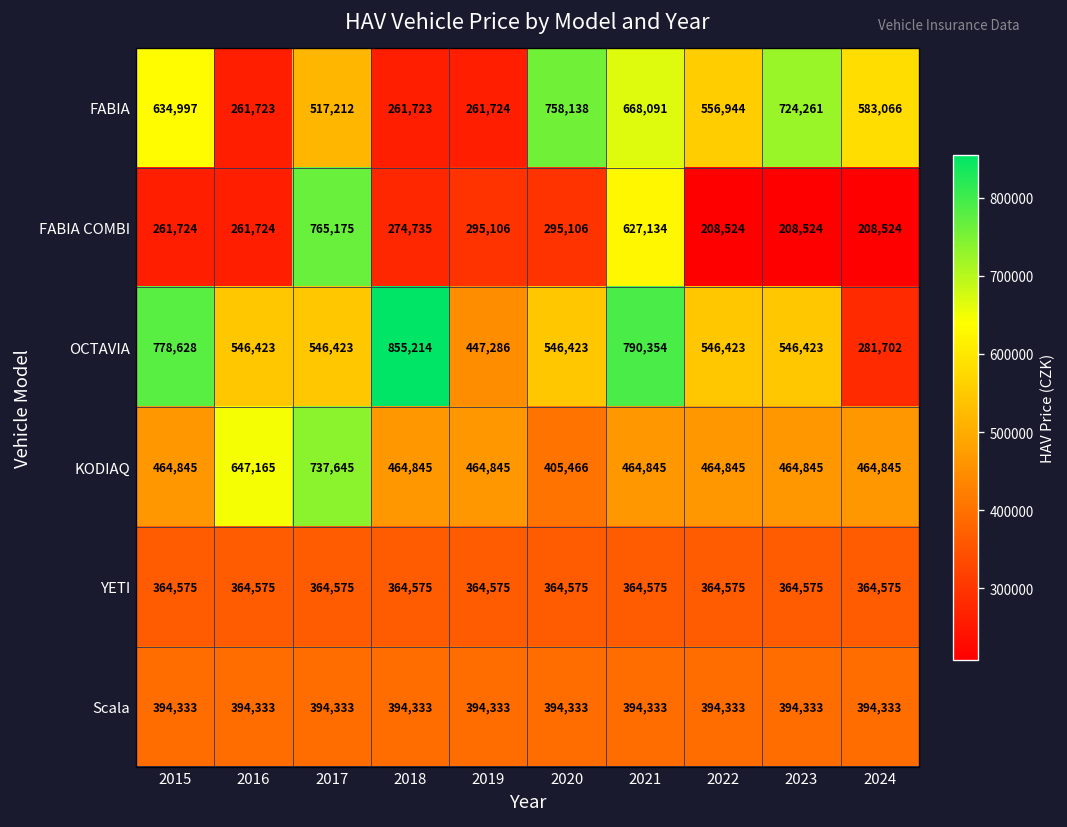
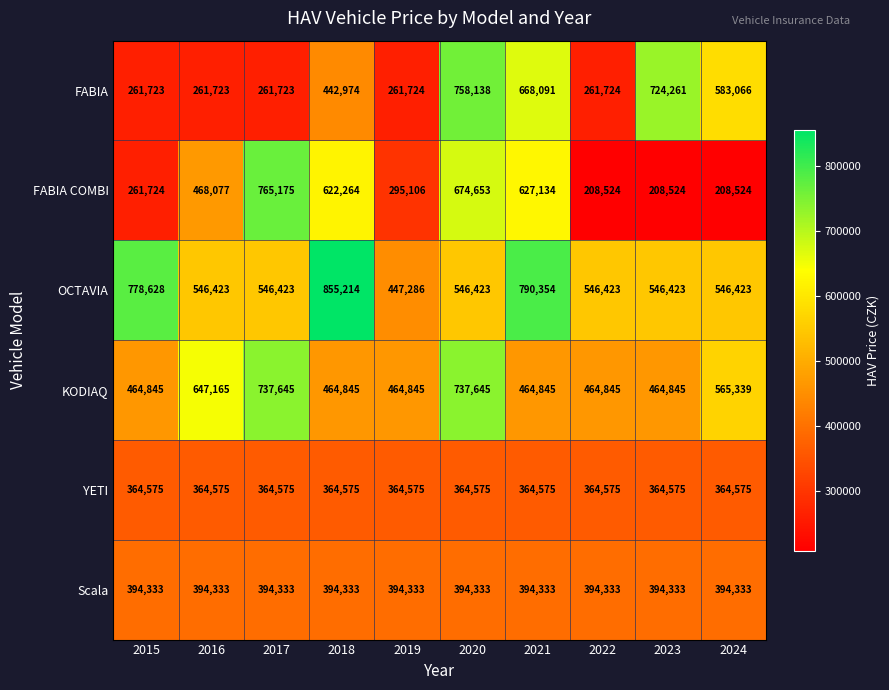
  {
    "FABIA": {
-     "2015": "634,997",
+     "2015": "261,723",
      "2016": "261,723",
-     "2017": "517,212",
-     "2018": "261,723",
+     "2017": "261,723",
+     "2018": "442,974",
      "2019": "261,724",
      "2020": "758,138",
      "2021": "668,091",
-     "2022": "556,944",
+     "2022": "261,724",
      "2023": "724,261",
      "2024": "583,066"
    },
    "FABIA COMBI": {
      "2015": "261,724",
-     "2016": "261,724",
+     "2016": "468,077",
      "2017": "765,175",
-     "2018": "274,735",
+     "2018": "622,264",
      "2019": "295,106",
-     "2020": "295,106",
+     "2020": "674,653",
      "2021": "627,134",
      "2022": "208,524",
      "2023": "208,524",
      "2024": "208,524"
    },
    "OCTAVIA": {
      "2015": "778,628",
      "2016": "546,423",
      "2017": "546,423",
      "2018": "855,214",
      "2019": "447,286",
      "2020": "546,423",
      "2021": "790,354",
      "2022": "546,423",
      "2023": "546,423",
-     "2024": "281,702"
+     "2024": "546,423"
    },
    "KODIAQ": {
      "2015": "464,845",
      "2016": "647,165",
      "2017": "737,645",
      "2018": "464,845",
      "2019": "464,845",
-     "2020": "405,466",
+     "2020": "737,645",
      "2021": "464,845",
      "2022": "464,845",
      "2023": "464,845",
-     "2024": "464,845"
+     "2024": "565,339"
    },
    "YETI": {
      "2015": "364,575",
      "2016": "364,575",
      "2017": "364,575",
      "2018": "364,575",
      "2019": "364,575",
      "2020": "364,575",
      "2021": "364,575",
      "2022": "364,575",
      "2023": "364,575",
      "2024": "364,575"
    },
    "Scala": {
      "2015": "394,333",
      "2016": "394,333",
      "2017": "394,333",
      "2018": "394,333",
      "2019": "394,333",
      "2020": "394,333",
      "2021": "394,333",
      "2022": "394,333",
      "2023": "394,333",
      "2024": "394,333"
    }
  }
